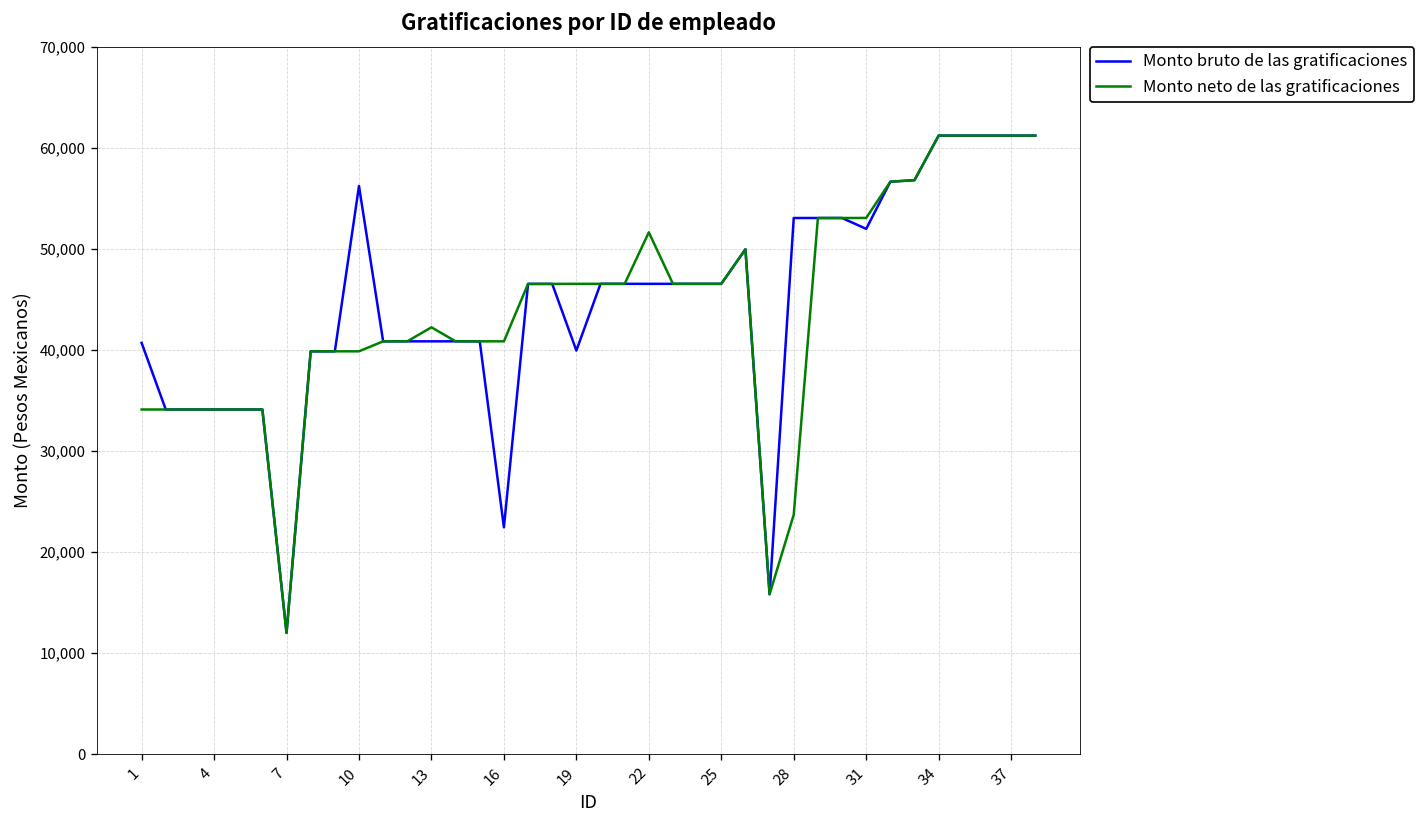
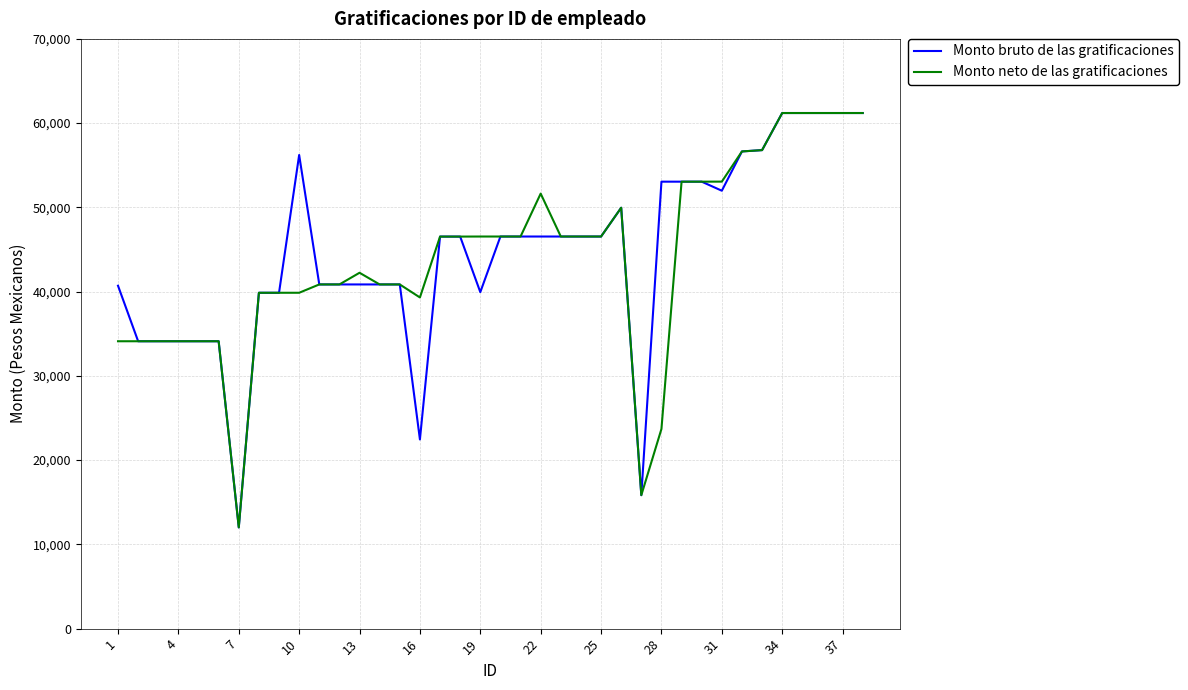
  {
    "Monto bruto de las gratificaciones": {
      "1": "41,000",
      "10": "56,000",
      "13": "41,000",
      "16": "22,000",
      "19": "40,000",
      "22": "47,000",
      "28": "53,000",
      "31": "52,000"
    },
    "Monto neto de las gratificaciones": {
      "1": "34,000",
      "10": "40,000",
      "13": "42,000",
-     "16": "41,000",
+     "16": "39,000",
      "19": "47,000",
      "22": "52,000",
      "28": "24,000",
      "31": "53,000"
    }
  }
